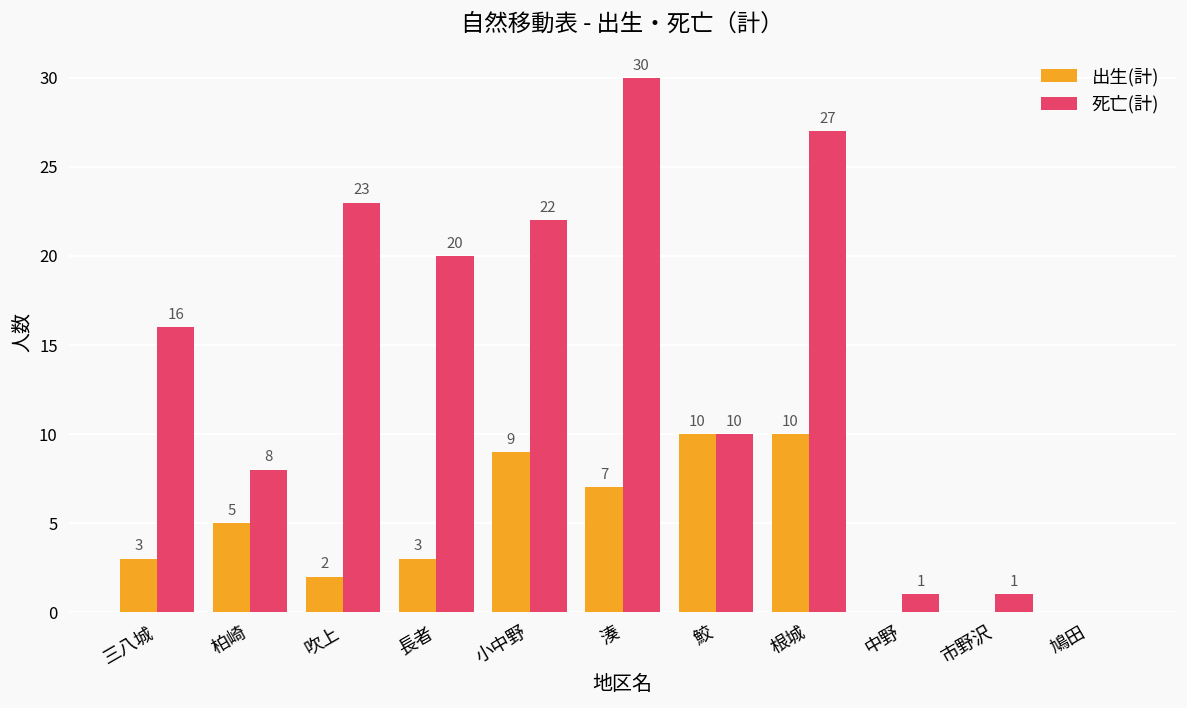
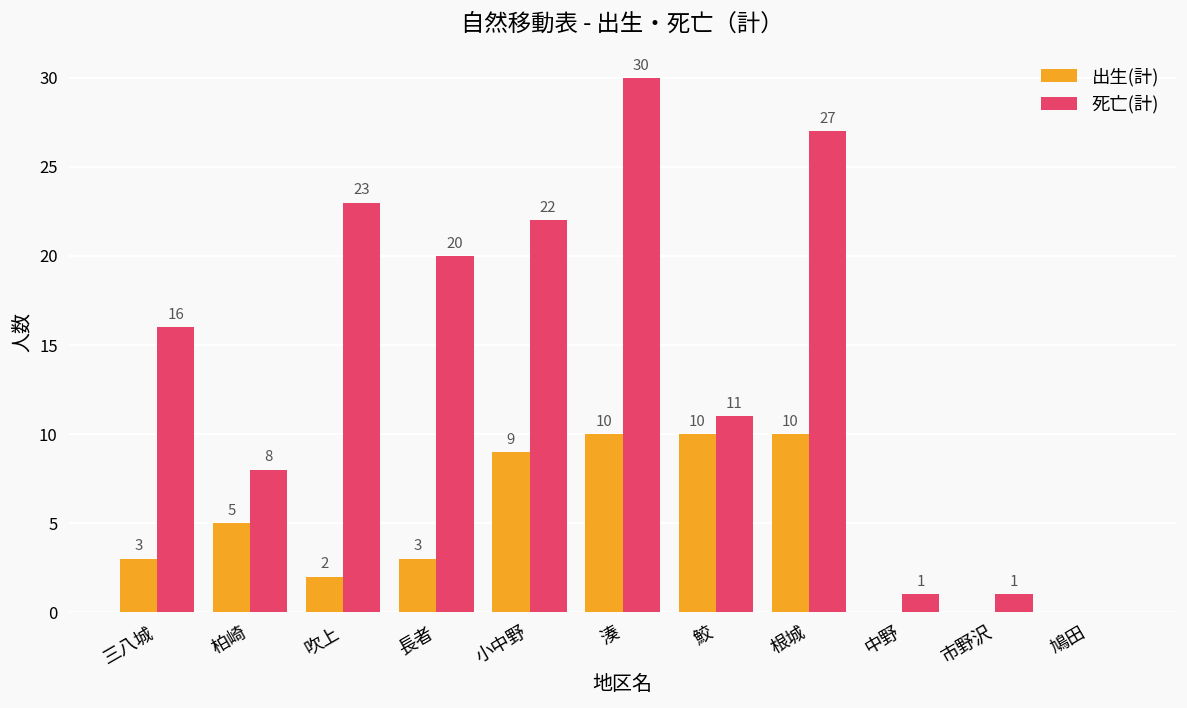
  {
    "出生(計)": {
      "三八城": 3,
      "柏崎": 5,
      "吹上": 2,
      "長者": 3,
      "小中野": 9,
-     "湊": 7,
+     "湊": 10,
      "鮫": 10,
      "根城": 10
    },
    "死亡(計)": {
      "三八城": 16,
      "柏崎": 8,
      "吹上": 23,
      "長者": 20,
      "小中野": 22,
      "湊": 30,
-     "鮫": 10,
+     "鮫": 11,
      "根城": 27,
      "中野": 1,
      "市野沢": 1
    }
  }
